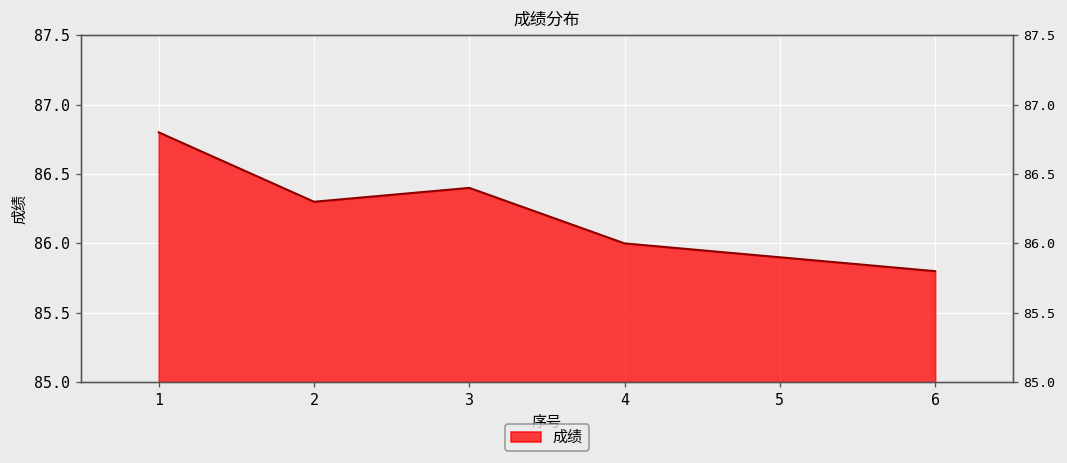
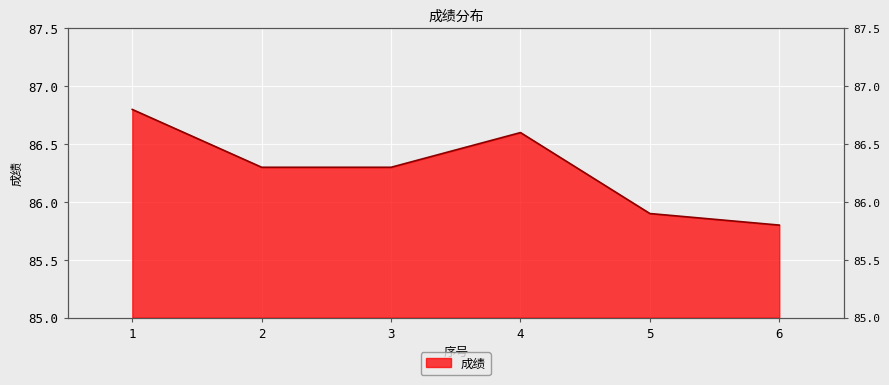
  {
    "1": 86.8,
    "2": 86.3,
-   "3": 86.4,
-   "4": 86.0,
+   "3": 86.3,
+   "4": 86.6,
    "5": 85.9,
    "6": 85.8
  }
